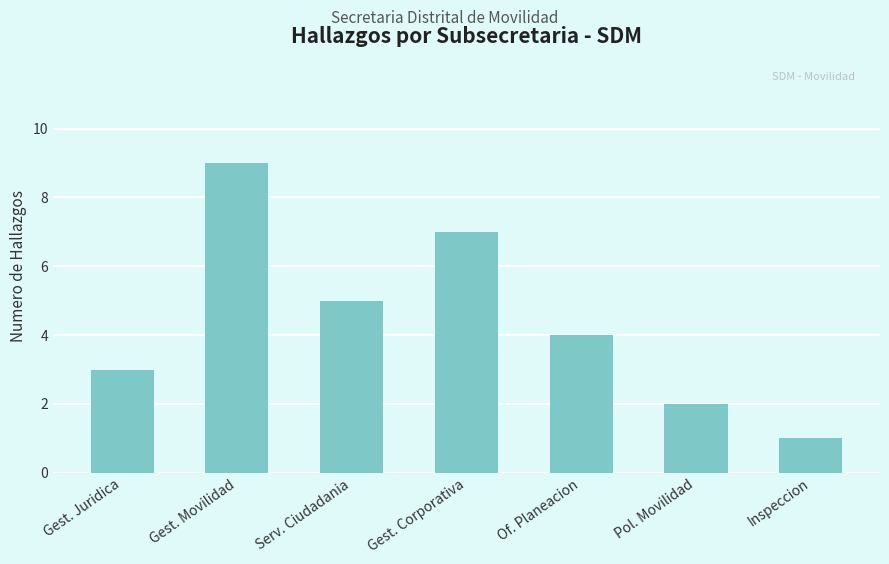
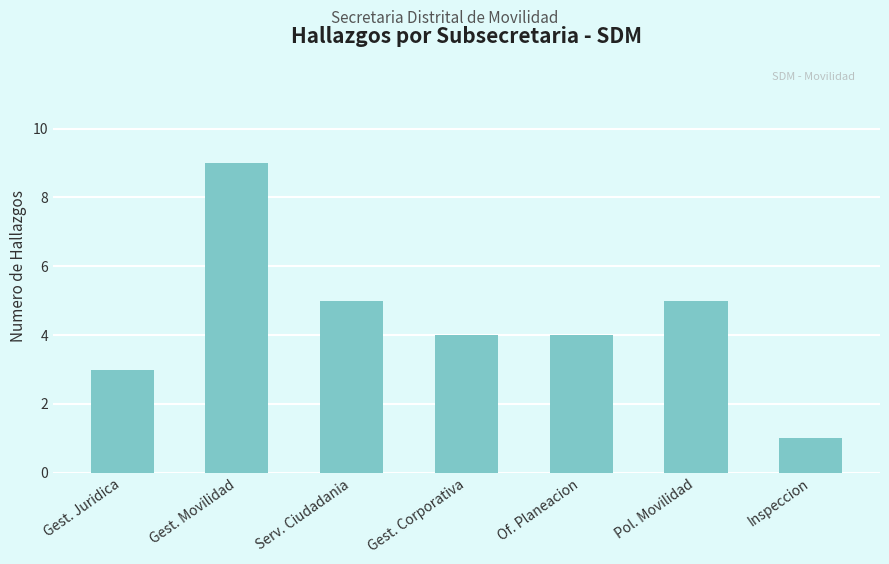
  {
    "Gest. Juridica": 3,
    "Gest. Movilidad": 9,
    "Serv. Ciudadania": 5,
-   "Gest. Corporativa": 7,
+   "Gest. Corporativa": 4,
    "Of. Planeacion": 4,
-   "Pol. Movilidad": 2,
+   "Pol. Movilidad": 5,
    "Inspeccion": 1
  }
